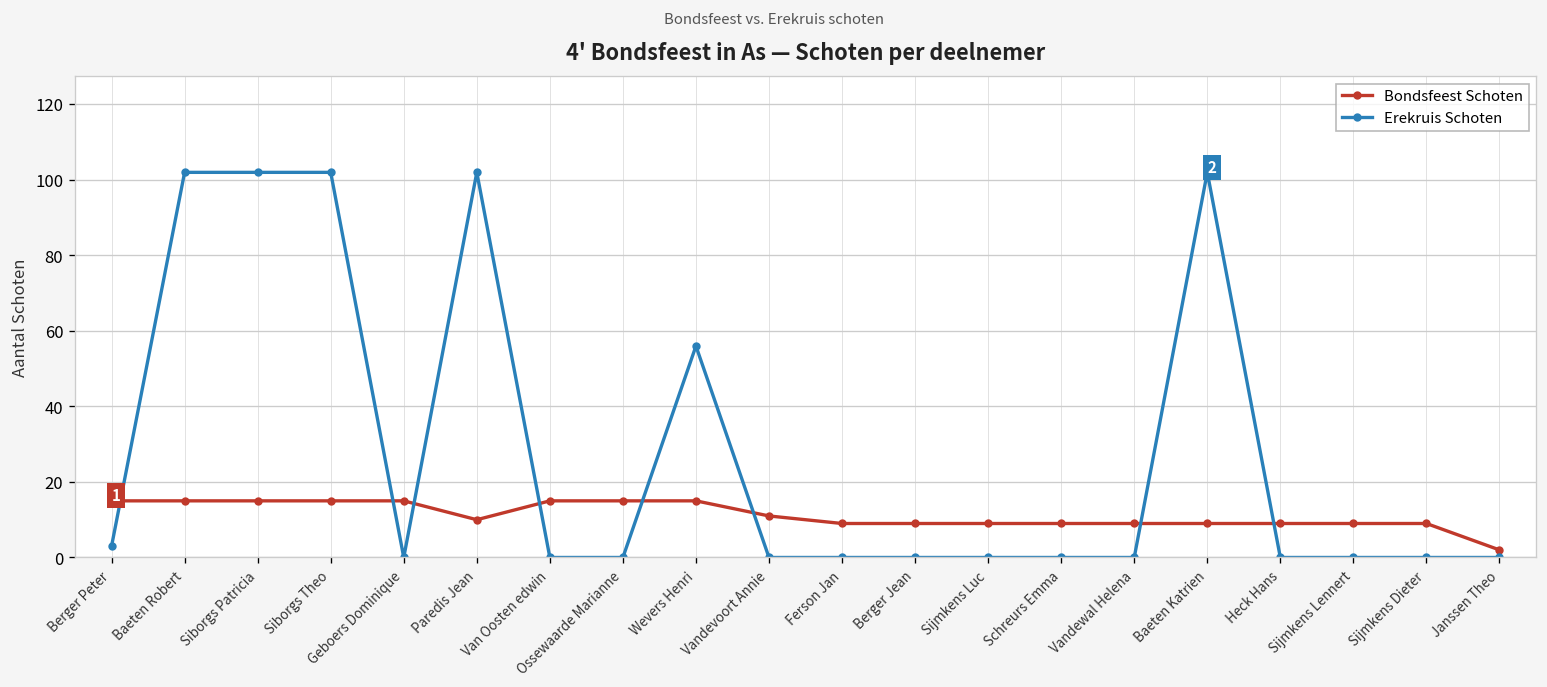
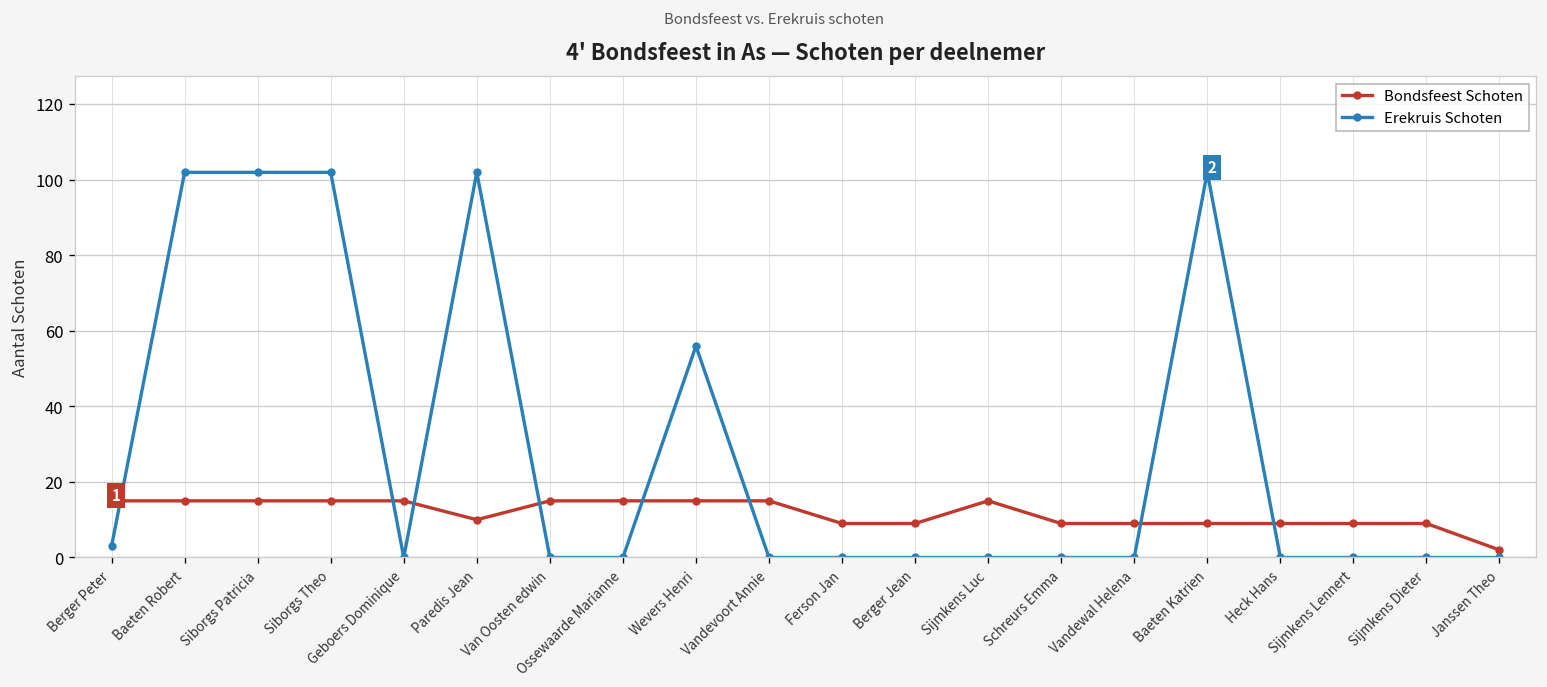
  {
    "Bondsfeest Schoten": {
      "Baeten Robert": 15,
      "Siborgs Patricia": 15,
      "Siborgs Theo": 15,
      "Geboers Dominique": 15,
      "Paredis Jean": 10,
      "Van Oosten edwin": 15,
      "Ossewaarde Marianne": 15,
      "Wevers Henri": 15,
-     "Vandevoort Annie": 11,
+     "Vandevoort Annie": 15,
      "Ferson Jan": 9,
      "Berger Jean": 9,
-     "Sijmkens Luc": 9,
+     "Sijmkens Luc": 15,
      "Schreurs Emma": 9,
      "Vandewal Helena": 9,
      "Baeten Katrien": 9,
      "Heck Hans": 9,
      "Sijmkens Lennert": 9,
      "Sijmkens Dieter": 9,
      "Janssen Theo": 2
    },
    "Erekruis Schoten": {
      "Berger Peter": 3,
      "Baeten Robert": 102,
      "Siborgs Patricia": 102,
      "Siborgs Theo": 102,
      "Geboers Dominique": 0,
      "Paredis Jean": 102,
      "Van Oosten edwin": 0,
      "Ossewaarde Marianne": 0,
      "Wevers Henri": 56,
      "Vandevoort Annie": 0,
      "Ferson Jan": 0,
      "Berger Jean": 0,
      "Sijmkens Luc": 0,
      "Schreurs Emma": 0,
      "Vandewal Helena": 0,
      "Heck Hans": 0,
      "Sijmkens Lennert": 0,
      "Sijmkens Dieter": 0,
      "Janssen Theo": 0
    }
  }
